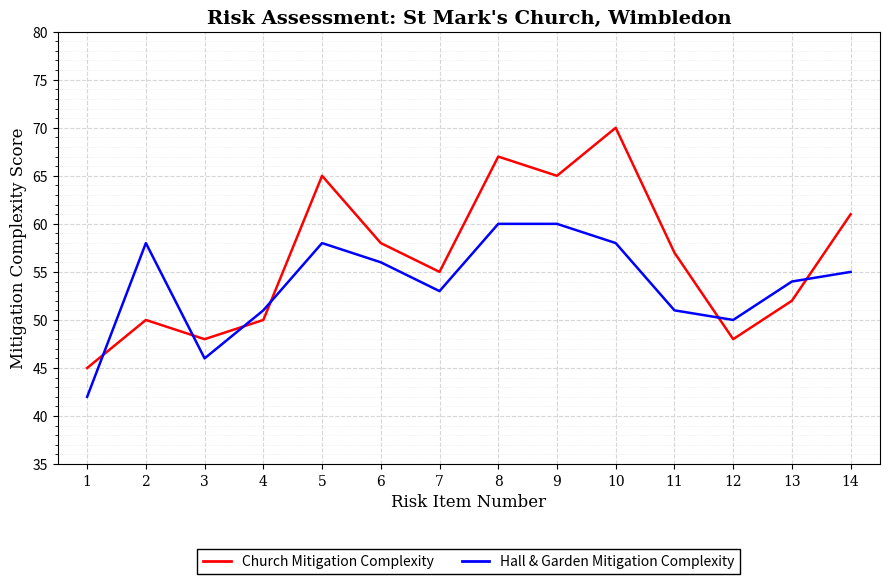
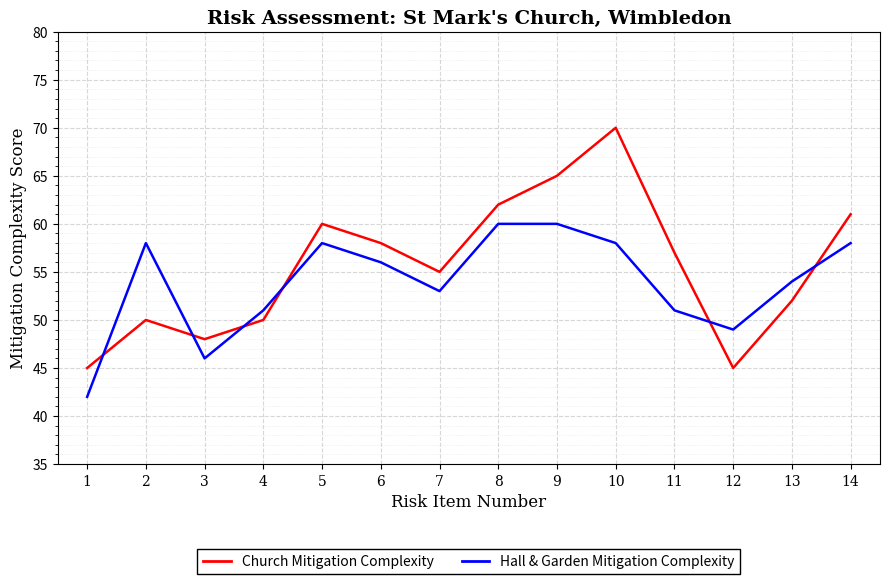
  {
    "Church Mitigation Complexity": {
      "1": 45,
      "2": 50,
      "3": 48,
      "4": 50,
-     "5": 65,
+     "5": 60,
      "6": 58,
      "7": 55,
-     "8": 67,
+     "8": 62,
      "9": 65,
      "10": 70,
      "11": 57,
-     "12": 48,
+     "12": 45,
      "13": 52,
      "14": 61
    },
    "Hall & Garden Mitigation Complexity": {
      "1": 42,
      "2": 58,
      "3": 46,
      "4": 51,
      "5": 58,
      "6": 56,
      "7": 53,
      "8": 60,
      "9": 60,
      "10": 58,
      "11": 51,
-     "12": 50,
+     "12": 49,
      "13": 54,
-     "14": 55
+     "14": 58
    }
  }
